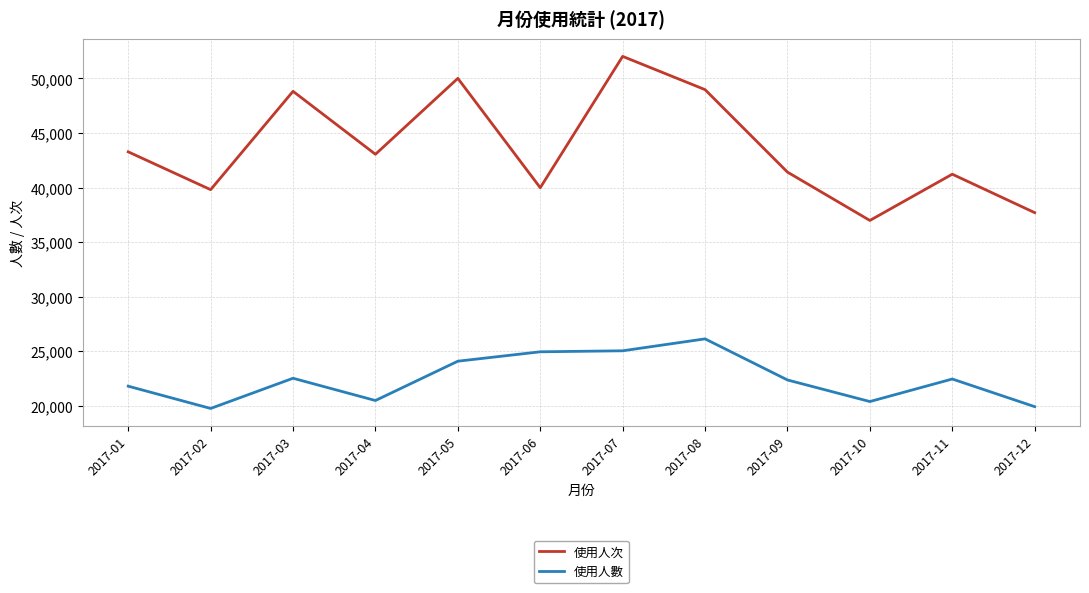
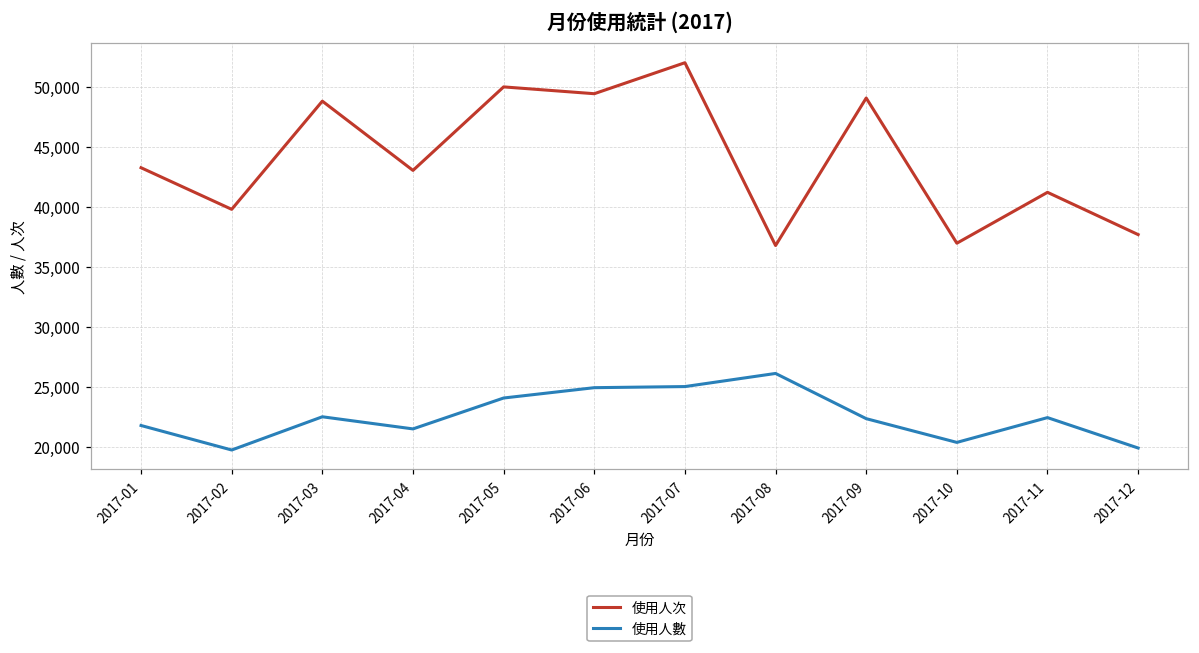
  {
    "使用人次": {
      "2017-01": "43,300",
      "2017-02": "39,800",
      "2017-03": "48,800",
      "2017-04": "43,100",
      "2017-05": "50,000",
-     "2017-06": "40,000",
+     "2017-06": "49,400",
      "2017-07": "52,000",
-     "2017-08": "49,000",
-     "2017-09": "41,400",
+     "2017-08": "36,800",
+     "2017-09": "49,100",
      "2017-10": "37,000",
      "2017-11": "41,200",
      "2017-12": "37,700"
    },
    "使用人數": {
      "2017-01": "21,800",
      "2017-02": "19,800",
      "2017-03": "22,500",
-     "2017-04": "20,500",
+     "2017-04": "21,500",
      "2017-05": "24,100",
      "2017-06": "25,000",
      "2017-07": "25,000",
      "2017-08": "26,100",
      "2017-09": "22,400",
      "2017-10": "20,400",
      "2017-11": "22,500",
      "2017-12": "19,900"
    }
  }
